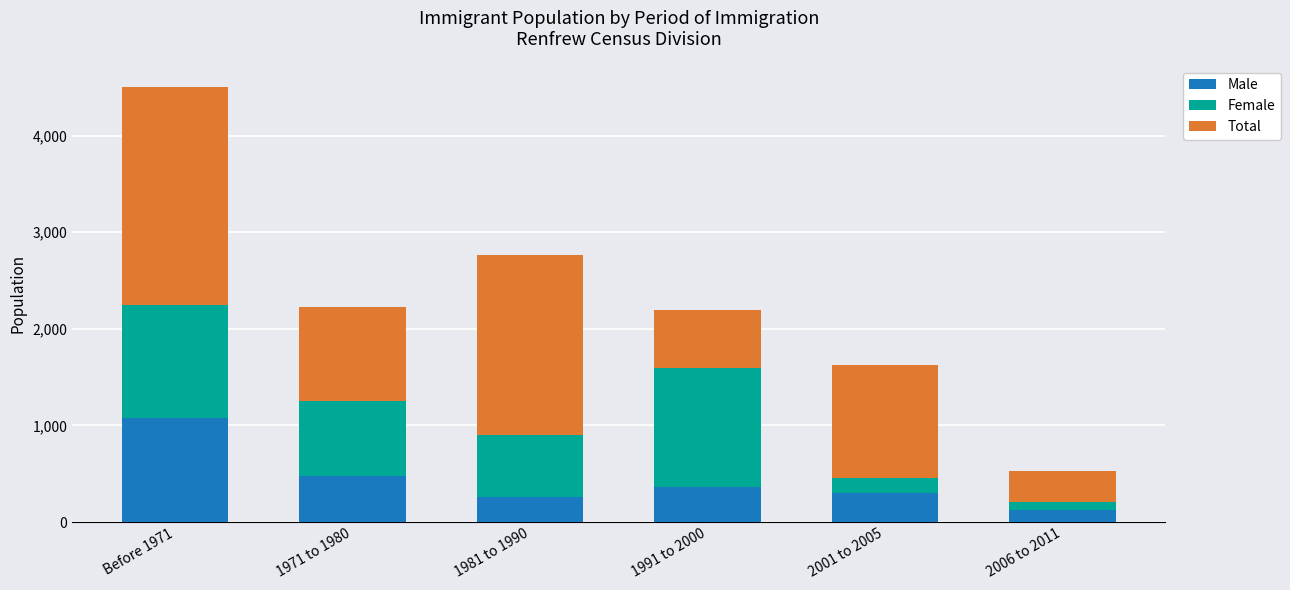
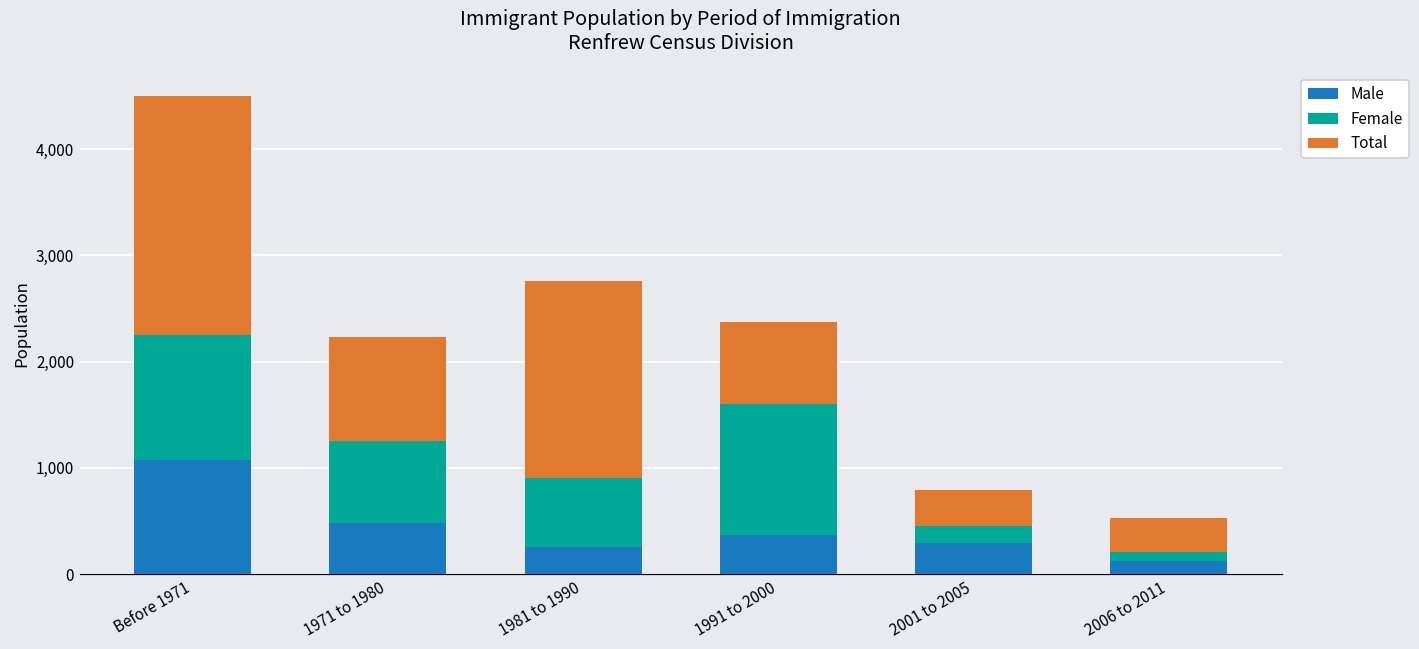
  {
    "Male": {
      "Before 1971": "1,100",
      "1971 to 1980": "500",
      "1981 to 1990": "300",
      "1991 to 2000": "400",
      "2001 to 2005": "300",
      "2006 to 2011": "100"
    },
    "Female": {
      "Before 1971": "1,200",
      "1971 to 1980": "800",
      "1981 to 1990": "600",
      "1991 to 2000": "1,200",
      "2001 to 2005": "200",
      "2006 to 2011": "100"
    },
    "Total": {
      "Before 1971": "2,300",
      "1971 to 1980": "1,000",
      "1981 to 1990": "1,900",
-     "1991 to 2000": "600",
-     "2001 to 2005": "1,200",
+     "1991 to 2000": "800",
+     "2001 to 2005": "300",
      "2006 to 2011": "300"
    }
  }
